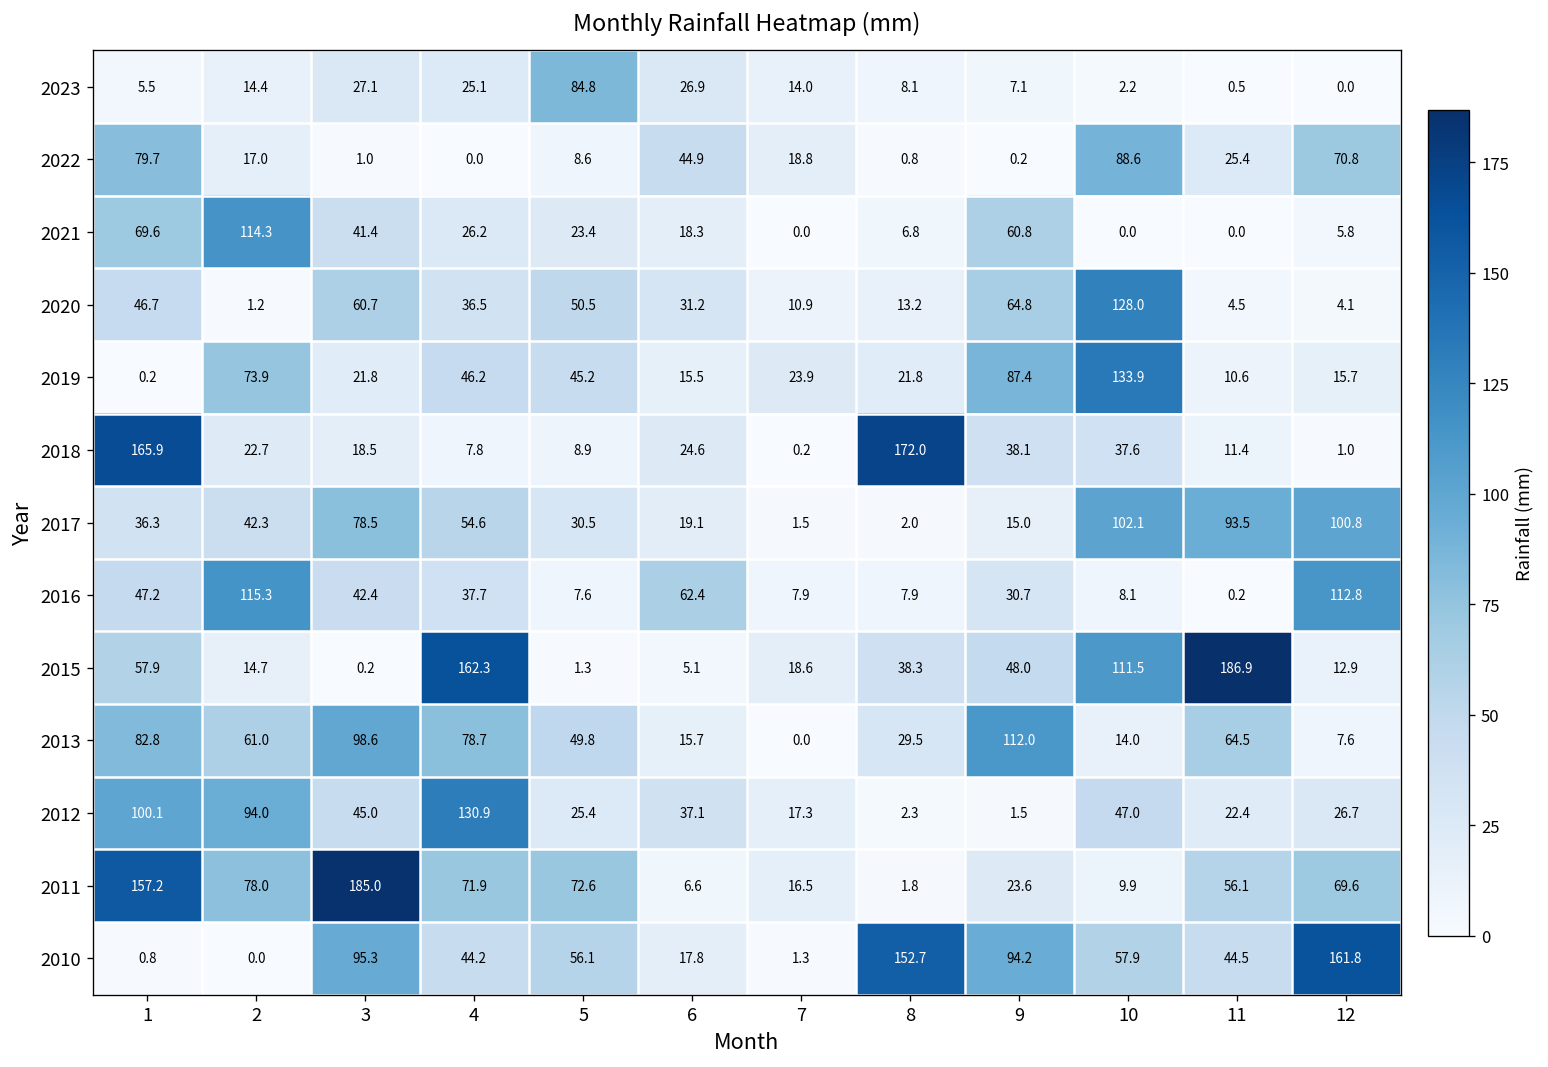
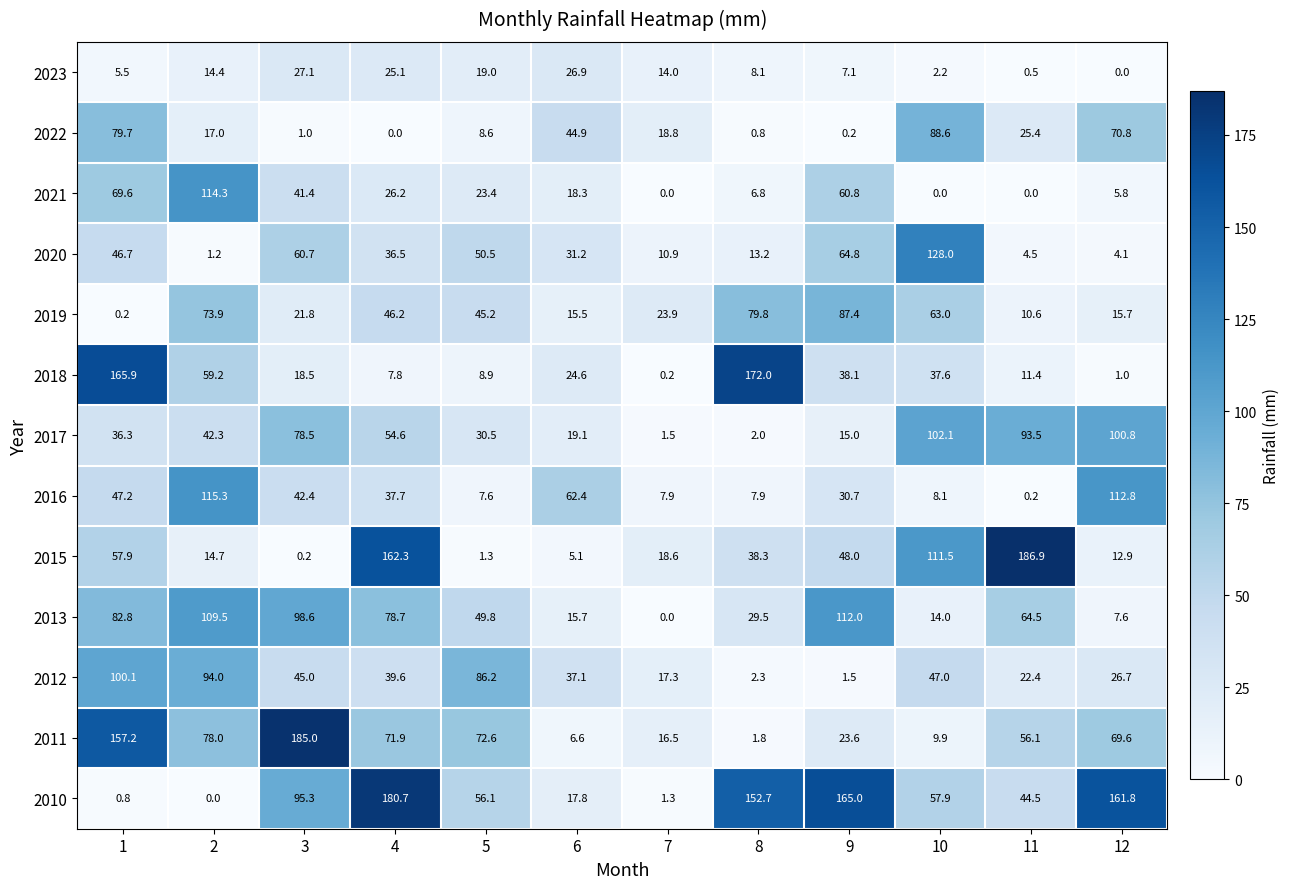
  {
    "2023": {
      "1": 5.5,
      "2": 14.4,
      "3": 27.1,
      "4": 25.1,
-     "5": 84.8,
+     "5": 19.0,
      "6": 26.9,
      "7": 14.0,
      "8": 8.1,
      "9": 7.1,
      "10": 2.2,
      "11": 0.5,
      "12": 0.0
    },
    "2022": {
      "1": 79.7,
      "2": 17.0,
      "3": 1.0,
      "4": 0.0,
      "5": 8.6,
      "6": 44.9,
      "7": 18.8,
      "8": 0.8,
      "9": 0.2,
      "10": 88.6,
      "11": 25.4,
      "12": 70.8
    },
    "2021": {
      "1": 69.6,
      "2": 114.3,
      "3": 41.4,
      "4": 26.2,
      "5": 23.4,
      "6": 18.3,
      "7": 0.0,
      "8": 6.8,
      "9": 60.8,
      "10": 0.0,
      "11": 0.0,
      "12": 5.8
    },
    "2020": {
      "1": 46.7,
      "2": 1.2,
      "3": 60.7,
      "4": 36.5,
      "5": 50.5,
      "6": 31.2,
      "7": 10.9,
      "8": 13.2,
      "9": 64.8,
      "10": 128.0,
      "11": 4.5,
      "12": 4.1
    },
    "2019": {
      "1": 0.2,
      "2": 73.9,
      "3": 21.8,
      "4": 46.2,
      "5": 45.2,
      "6": 15.5,
      "7": 23.9,
-     "8": 21.8,
+     "8": 79.8,
      "9": 87.4,
-     "10": 133.9,
+     "10": 63.0,
      "11": 10.6,
      "12": 15.7
    },
    "2018": {
      "1": 165.9,
-     "2": 22.7,
+     "2": 59.2,
      "3": 18.5,
      "4": 7.8,
      "5": 8.9,
      "6": 24.6,
      "7": 0.2,
      "8": 172.0,
      "9": 38.1,
      "10": 37.6,
      "11": 11.4,
      "12": 1.0
    },
    "2017": {
      "1": 36.3,
      "2": 42.3,
      "3": 78.5,
      "4": 54.6,
      "5": 30.5,
      "6": 19.1,
      "7": 1.5,
      "8": 2.0,
      "9": 15.0,
      "10": 102.1,
      "11": 93.5,
      "12": 100.8
    },
    "2016": {
      "1": 47.2,
      "2": 115.3,
      "3": 42.4,
      "4": 37.7,
      "5": 7.6,
      "6": 62.4,
      "7": 7.9,
      "8": 7.9,
      "9": 30.7,
      "10": 8.1,
      "11": 0.2,
      "12": 112.8
    },
    "2015": {
      "1": 57.9,
      "2": 14.7,
      "3": 0.2,
      "4": 162.3,
      "5": 1.3,
      "6": 5.1,
      "7": 18.6,
      "8": 38.3,
      "9": 48.0,
      "10": 111.5,
      "11": 186.9,
      "12": 12.9
    },
    "2013": {
      "1": 82.8,
-     "2": 61.0,
+     "2": 109.5,
      "3": 98.6,
      "4": 78.7,
      "5": 49.8,
      "6": 15.7,
      "7": 0.0,
      "8": 29.5,
      "9": 112.0,
      "10": 14.0,
      "11": 64.5,
      "12": 7.6
    },
    "2012": {
      "1": 100.1,
      "2": 94.0,
      "3": 45.0,
-     "4": 130.9,
-     "5": 25.4,
+     "4": 39.6,
+     "5": 86.2,
      "6": 37.1,
      "7": 17.3,
      "8": 2.3,
      "9": 1.5,
      "10": 47.0,
      "11": 22.4,
      "12": 26.7
    },
    "2011": {
      "1": 157.2,
      "2": 78.0,
      "3": 185.0,
      "4": 71.9,
      "5": 72.6,
      "6": 6.6,
      "7": 16.5,
      "8": 1.8,
      "9": 23.6,
      "10": 9.9,
      "11": 56.1,
      "12": 69.6
    },
    "2010": {
      "1": 0.8,
      "2": 0.0,
      "3": 95.3,
-     "4": 44.2,
+     "4": 180.7,
      "5": 56.1,
      "6": 17.8,
      "7": 1.3,
      "8": 152.7,
-     "9": 94.2,
+     "9": 165.0,
      "10": 57.9,
      "11": 44.5,
      "12": 161.8
    }
  }
